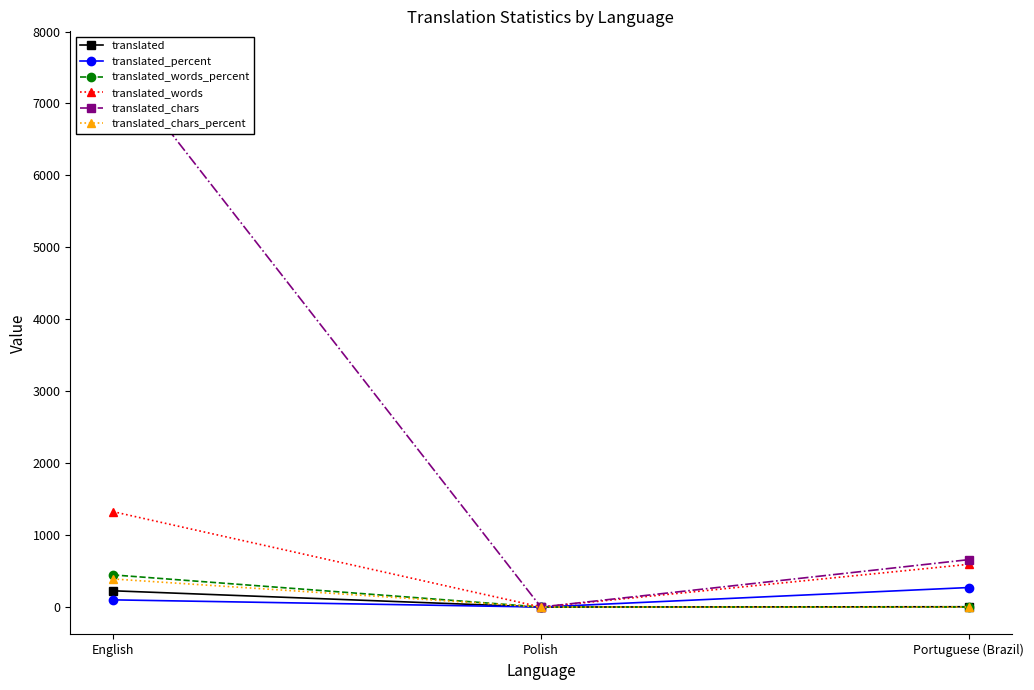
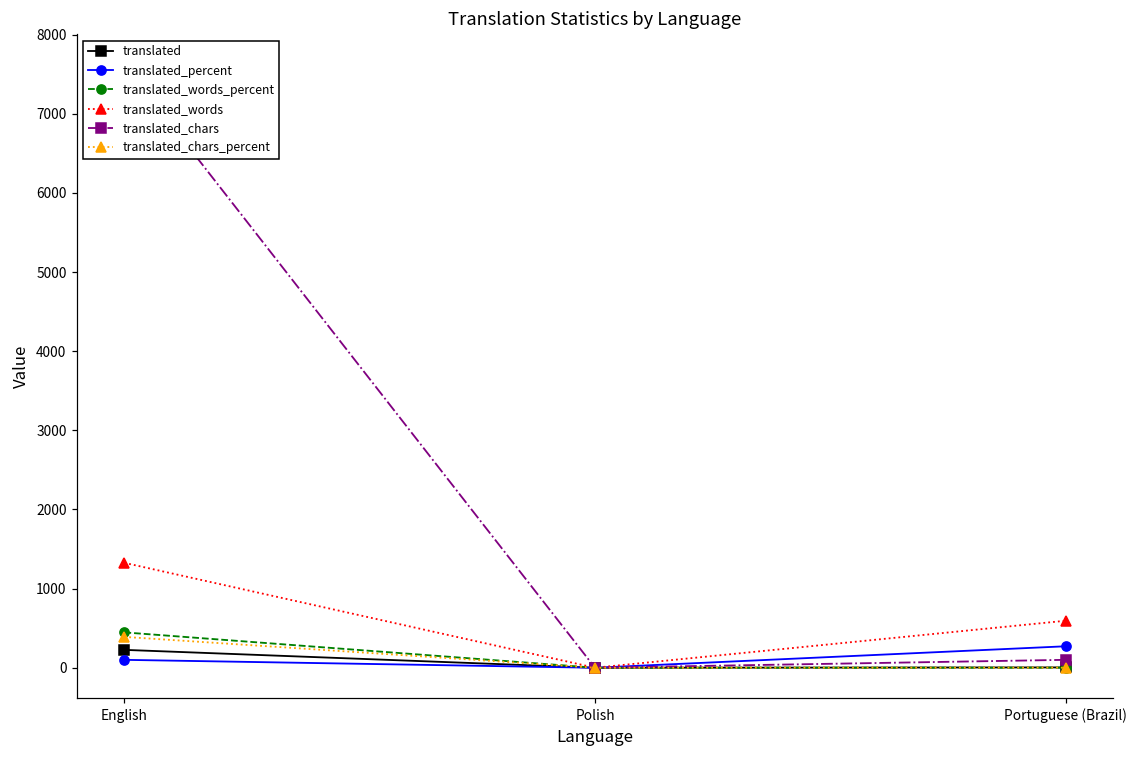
  {
    "translated": {
      "English": 200
    },
    "translated_percent": {
      "English": 100,
      "Portuguese (Brazil)": 300
    },
    "translated_words_percent": {
      "English": 400
    },
    "translated_words": {
      "English": 1300,
      "Portuguese (Brazil)": 600
    },
    "translated_chars": {
-     "Portuguese (Brazil)": 700
+     "Portuguese (Brazil)": 100
    },
    "translated_chars_percent": {
      "English": 400
    }
  }
